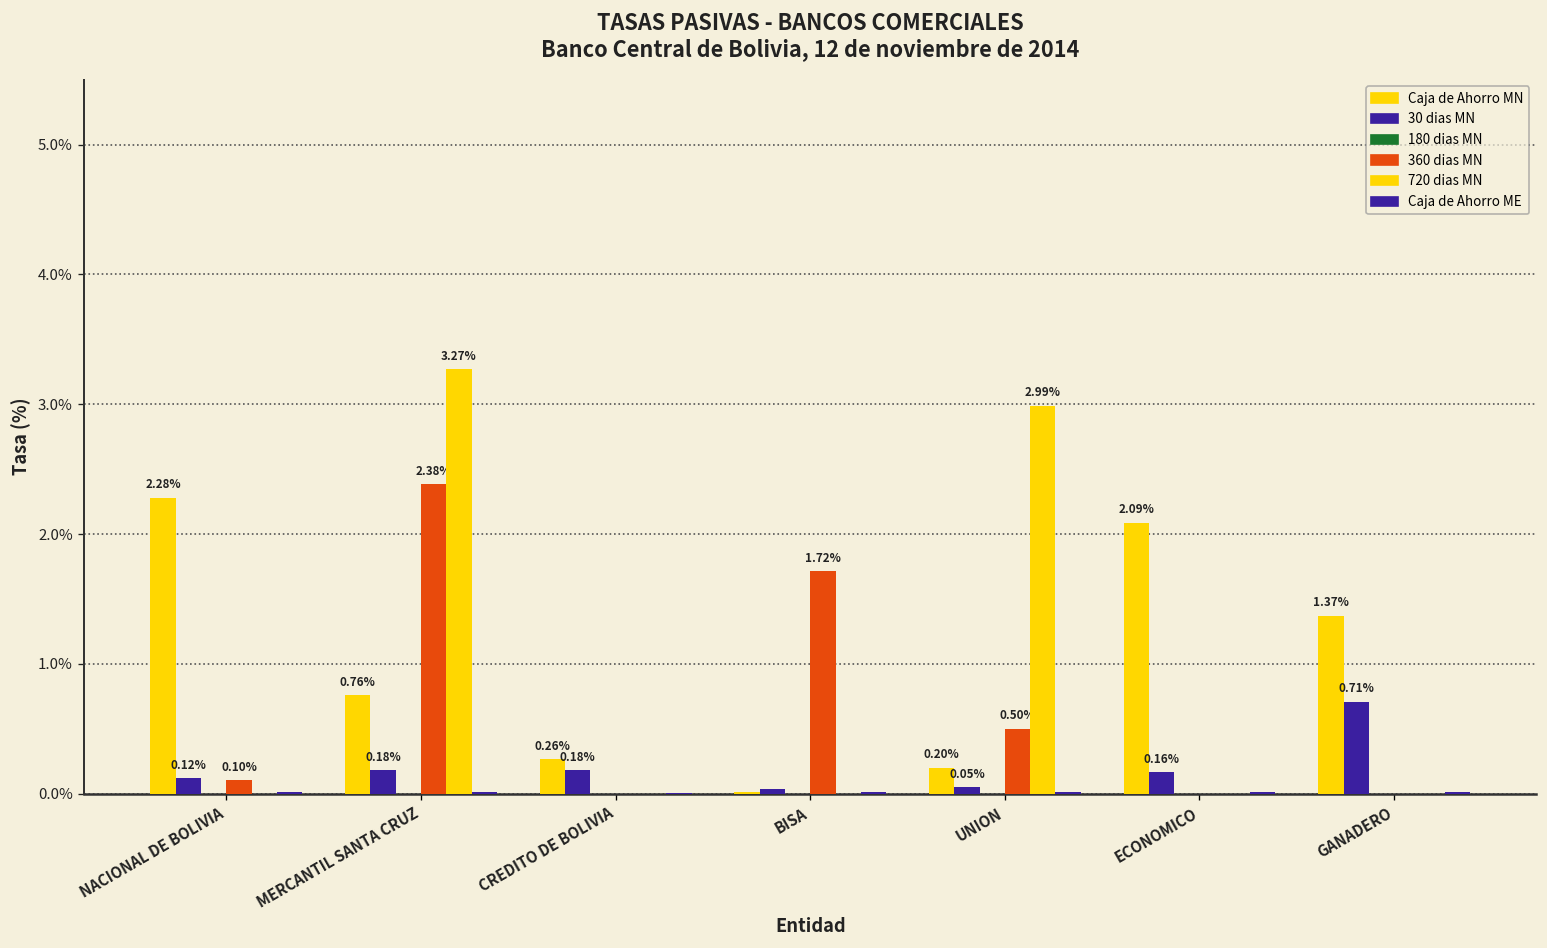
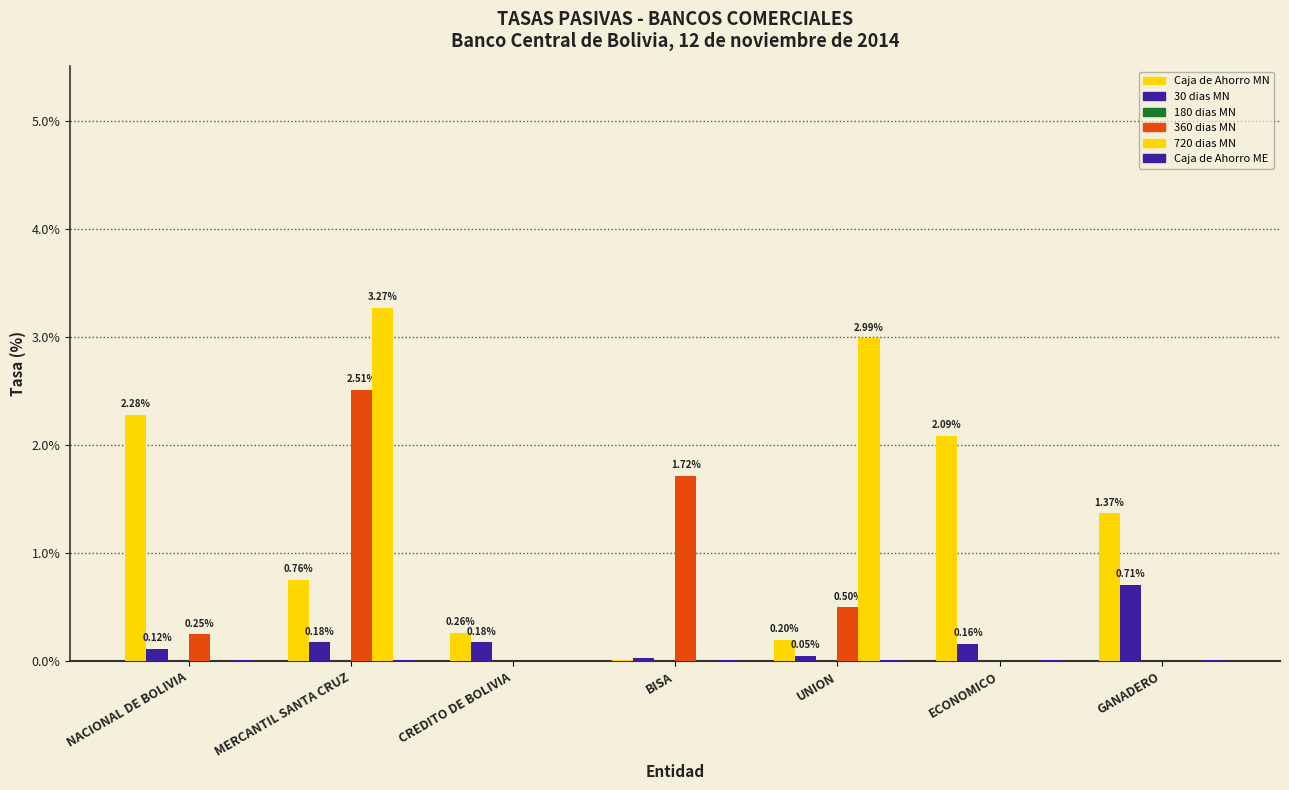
  {
    "180 dias MN": {
      "NACIONAL DE BOLIVIA": "0.00%",
      "MERCANTIL SANTA CRUZ": "0.00%",
      "CREDITO DE BOLIVIA": "0.00%",
      "BISA": "0.00%",
      "UNION": "0.00%",
      "ECONOMICO": "0.00%",
      "GANADERO": "0.00%"
    },
    "360 dias MN": {
-     "NACIONAL DE BOLIVIA": "0.10%",
-     "MERCANTIL SANTA CRUZ": "2.38%",
+     "NACIONAL DE BOLIVIA": "0.25%",
+     "MERCANTIL SANTA CRUZ": "2.51%",
      "BISA": "1.72%",
      "UNION": "0.50%"
    }
  }
